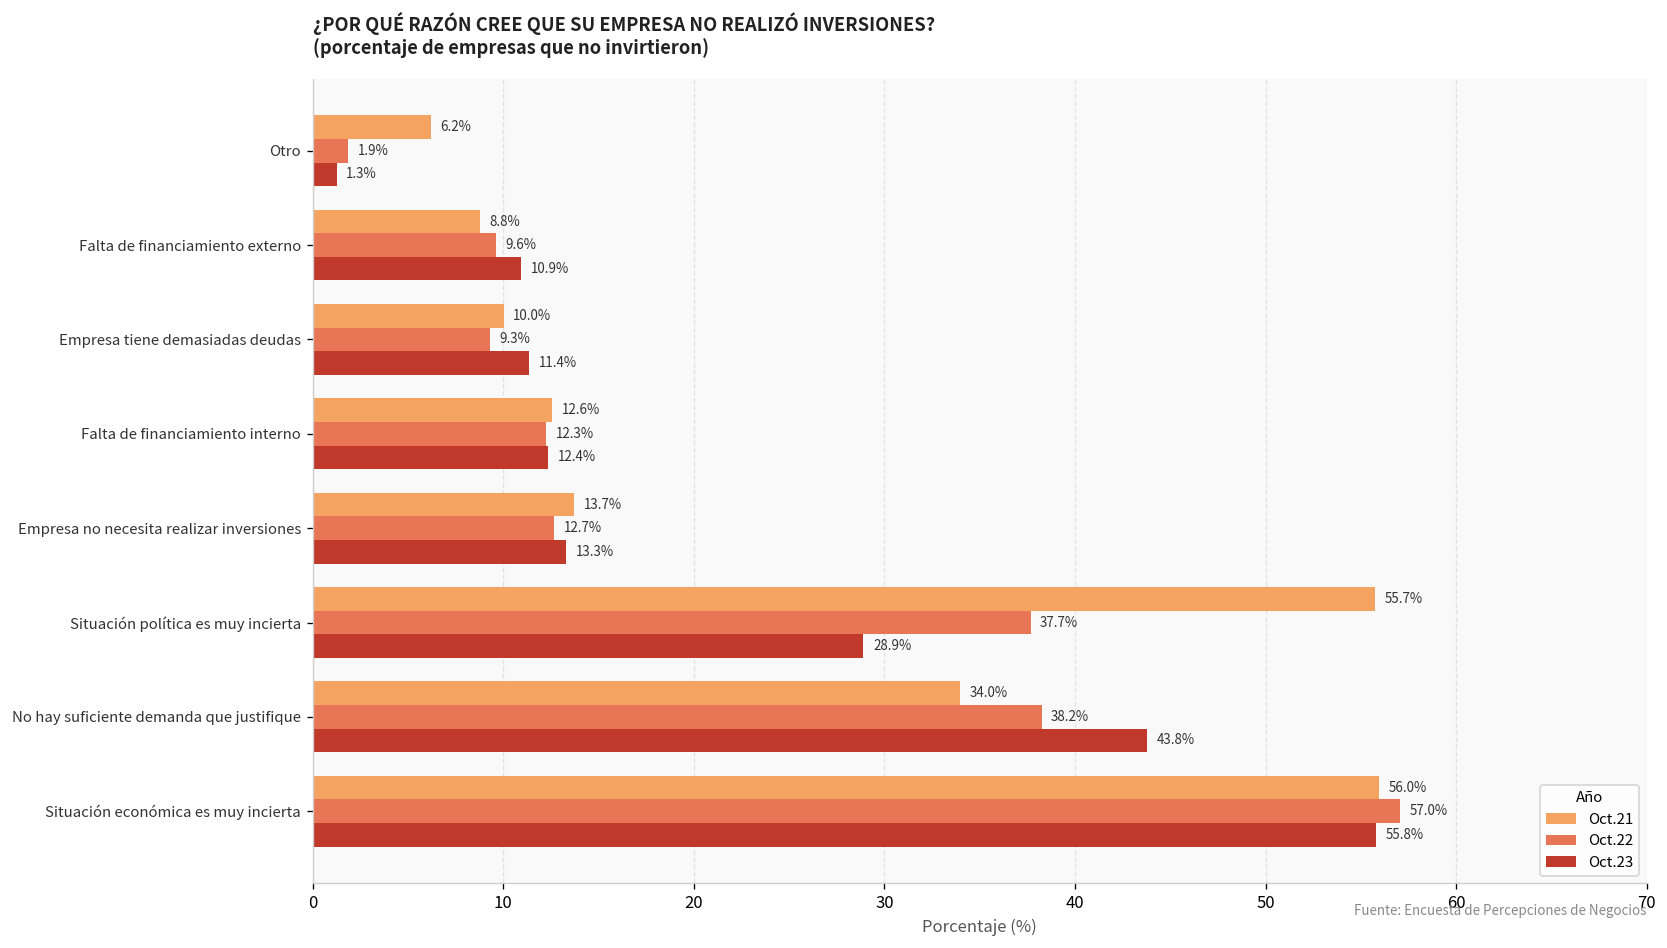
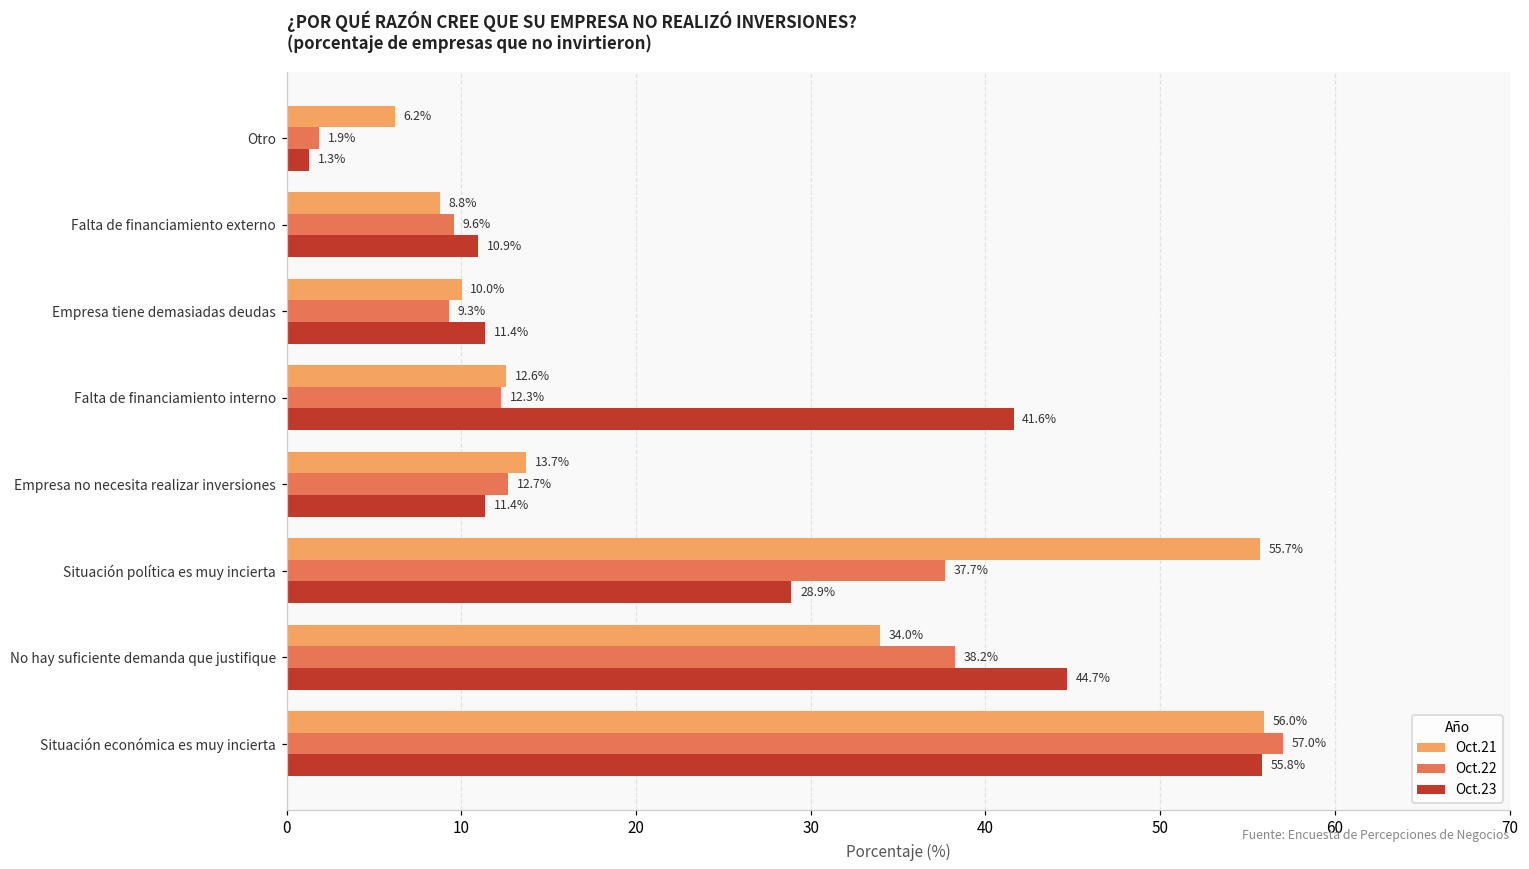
  {
    "Oct.23": {
      "Otro": "1.3%",
      "Falta de financiamiento externo": "10.9%",
      "Empresa tiene demasiadas deudas": "11.4%",
-     "Falta de financiamiento interno": "12.4%",
-     "Empresa no necesita realizar inversiones": "13.3%",
+     "Falta de financiamiento interno": "41.6%",
+     "Empresa no necesita realizar inversiones": "11.4%",
      "Situación política es muy incierta": "28.9%",
-     "No hay suficiente demanda que justifique": "43.8%",
+     "No hay suficiente demanda que justifique": "44.7%",
      "Situación económica es muy incierta": "55.8%"
    }
  }
